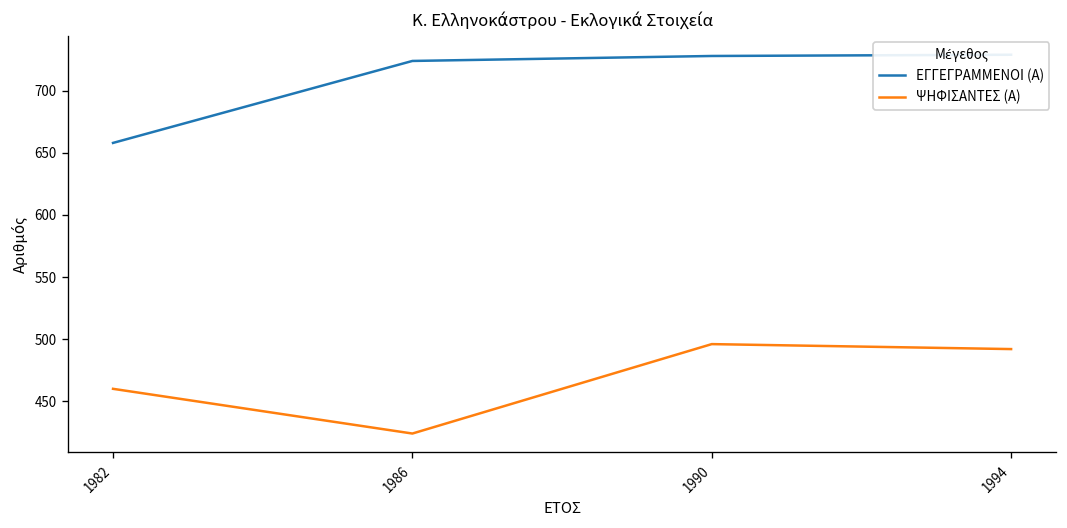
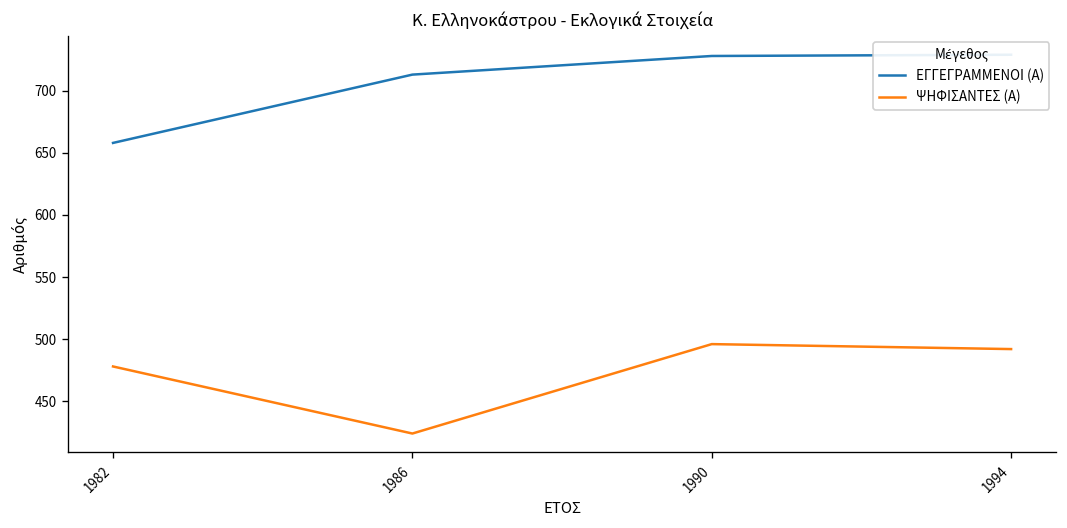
  {
    "ΕΓΓΕΓΡΑΜΜΕΝΟΙ (Α)": {
      "1982": 658,
-     "1986": 724,
+     "1986": 713,
      "1990": 728
    },
    "ΨΗΦΙΣΑΝΤΕΣ (Α)": {
-     "1982": 460,
+     "1982": 478,
      "1986": 424,
      "1990": 496,
      "1994": 492
    }
  }
